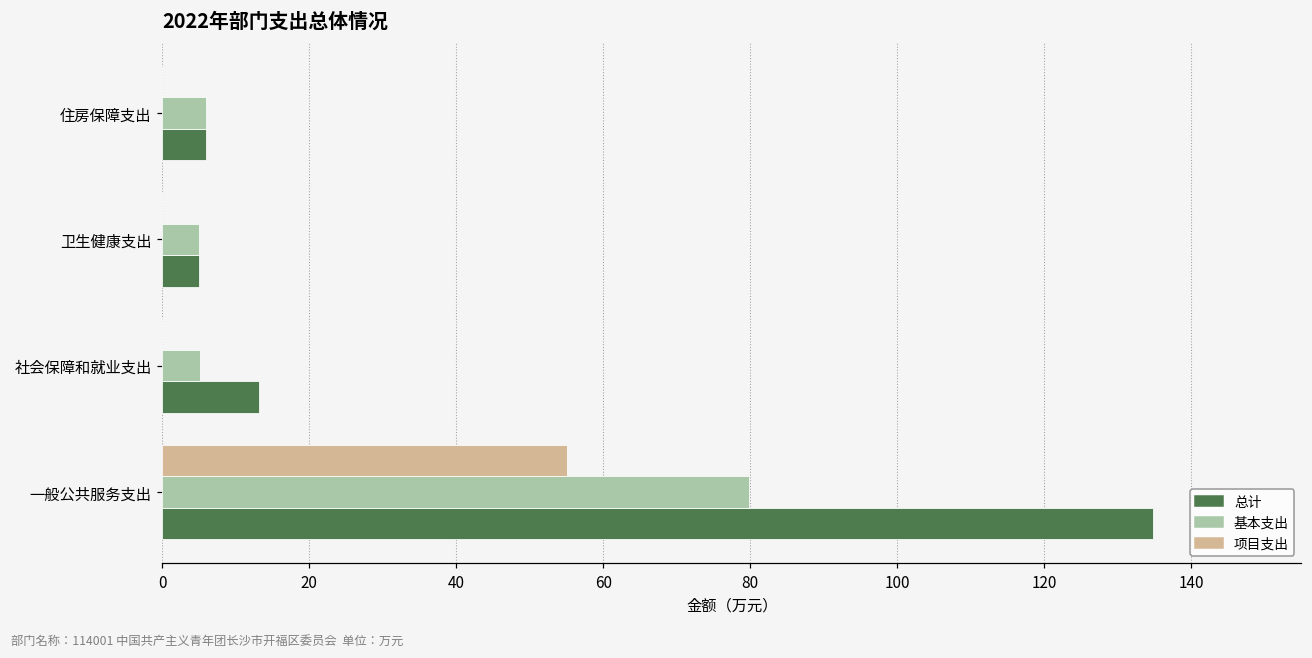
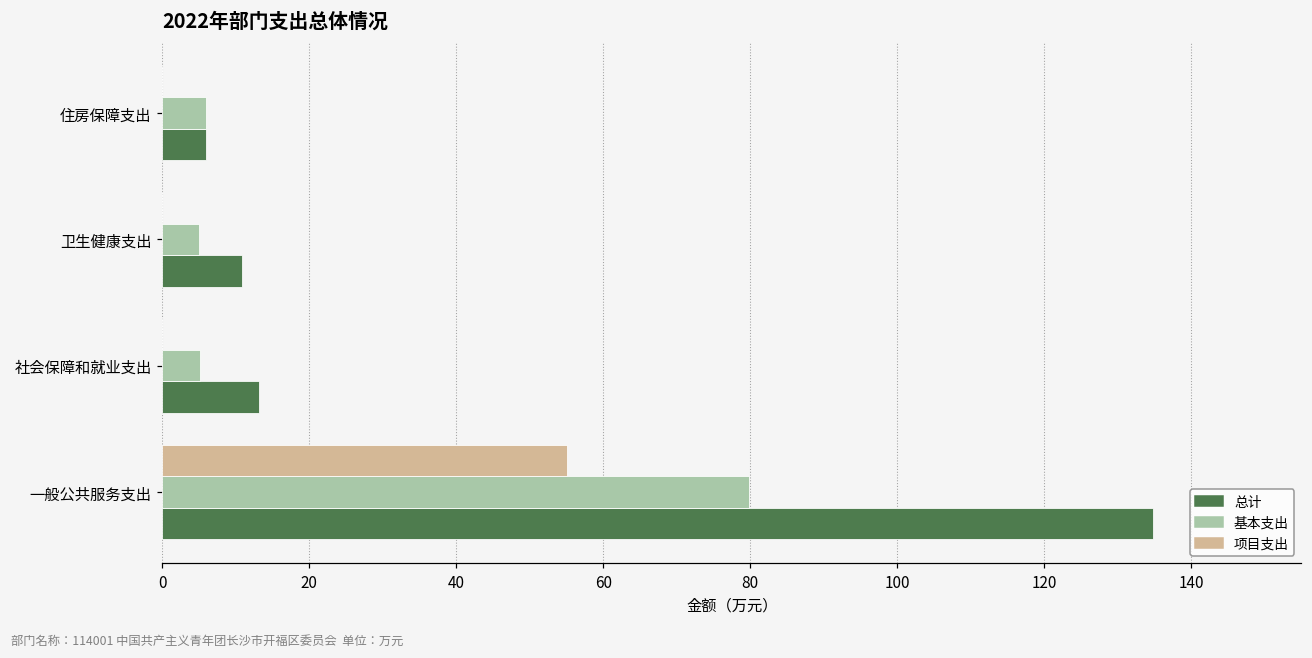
  {
    "总计": {
      "住房保障支出": 6,
-     "卫生健康支出": 5,
+     "卫生健康支出": 11,
      "社会保障和就业支出": 13,
      "一般公共服务支出": 135
    }
  }
